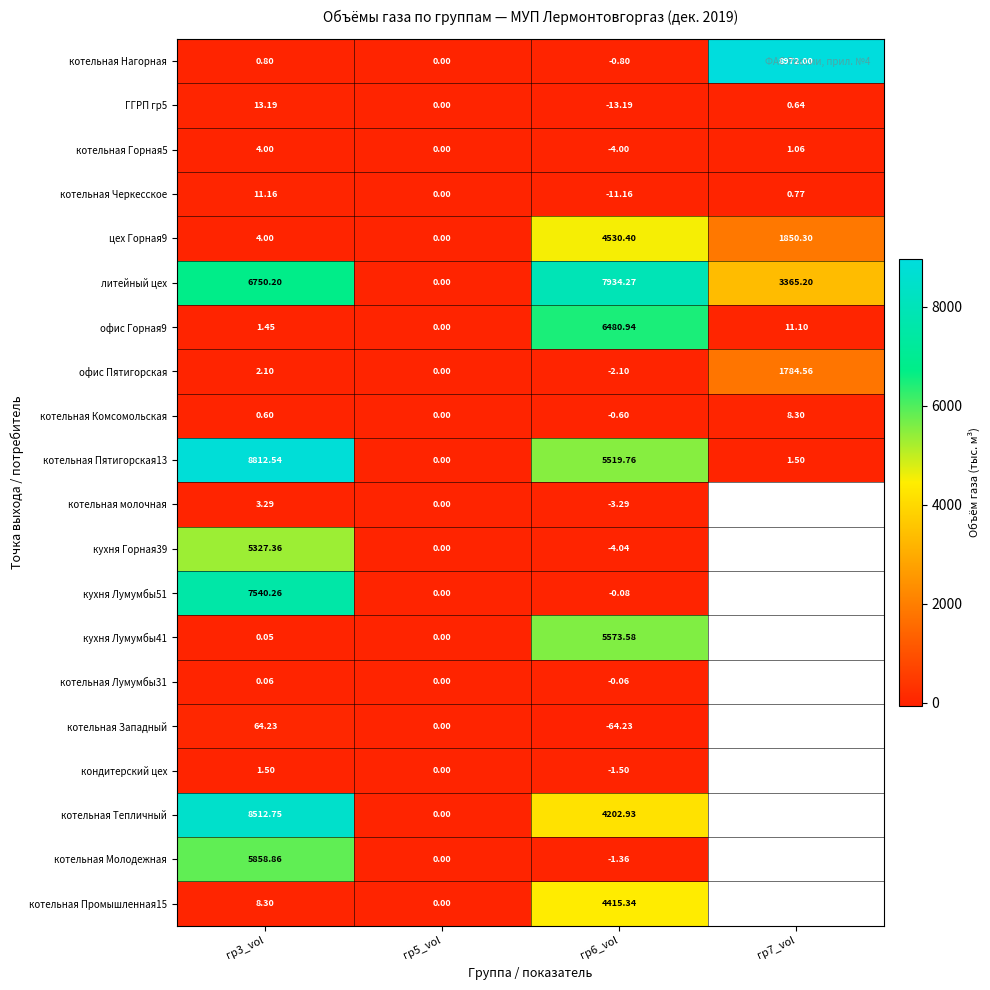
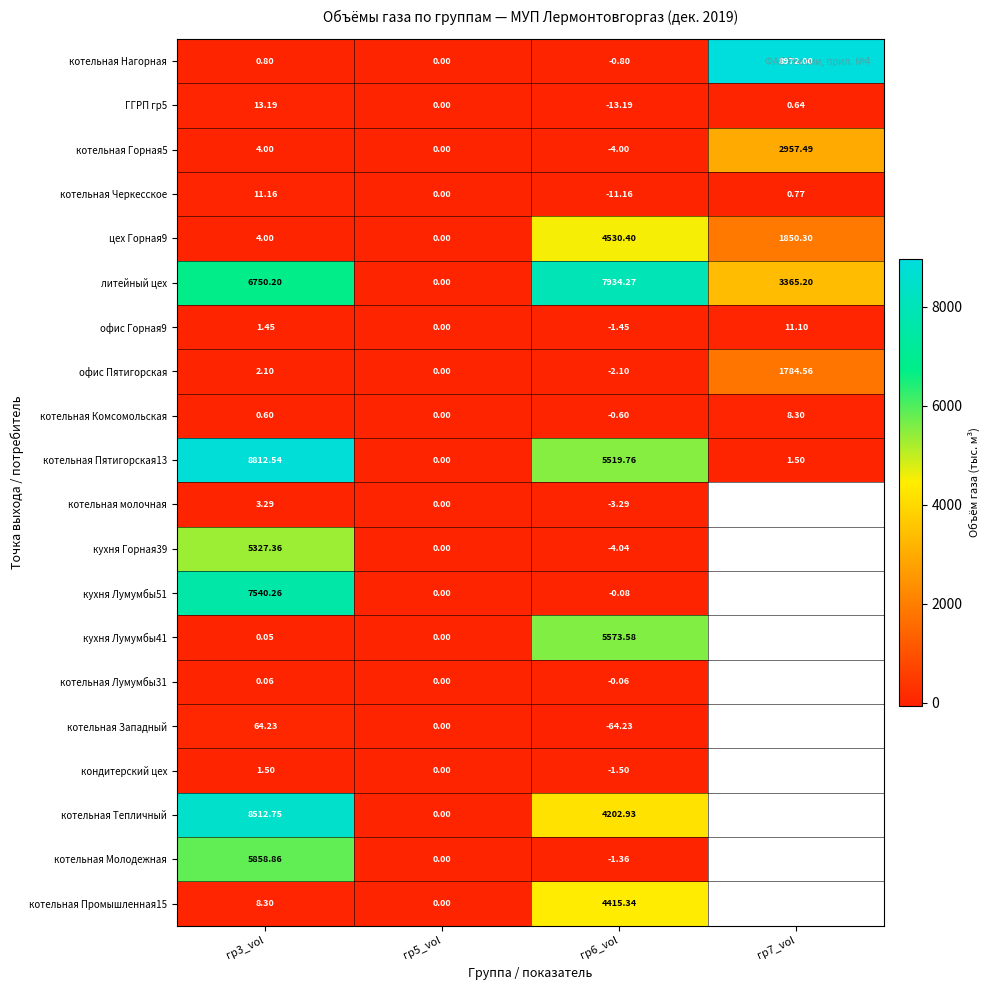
  {
    "котельная Нагорная": {
      "гр3_vol": 0.80,
      "гр5_vol": 0.00,
      "гр6_vol": -0.80
    },
    "ГГРП гр5": {
      "гр3_vol": 13.19,
      "гр5_vol": 0.00,
      "гр6_vol": -13.19,
      "гр7_vol": 0.64
    },
    "котельная Горная5": {
      "гр3_vol": 4.00,
      "гр5_vol": 0.00,
      "гр6_vol": -4.00,
-     "гр7_vol": 1.06
+     "гр7_vol": 2957.49
    },
    "котельная Черкесское": {
      "гр3_vol": 11.16,
      "гр5_vol": 0.00,
      "гр6_vol": -11.16,
      "гр7_vol": 0.77
    },
    "цех Горная9": {
      "гр3_vol": 4.00,
      "гр5_vol": 0.00,
      "гр6_vol": 4530.40,
      "гр7_vol": 1850.30
    },
    "литейный цех": {
      "гр3_vol": 6750.20,
      "гр5_vol": 0.00,
      "гр6_vol": 7934.27,
      "гр7_vol": 3365.20
    },
    "офис Горная9": {
      "гр3_vol": 1.45,
      "гр5_vol": 0.00,
-     "гр6_vol": 6480.94,
+     "гр6_vol": -1.45,
      "гр7_vol": 11.10
    },
    "офис Пятигорская": {
      "гр3_vol": 2.10,
      "гр5_vol": 0.00,
      "гр6_vol": -2.10,
      "гр7_vol": 1784.56
    },
    "котельная Комсомольская": {
      "гр3_vol": 0.60,
      "гр5_vol": 0.00,
      "гр6_vol": -0.60,
      "гр7_vol": 8.30
    },
    "котельная Пятигорская13": {
      "гр3_vol": 8812.54,
      "гр5_vol": 0.00,
      "гр6_vol": 5519.76,
      "гр7_vol": 1.50
    },
    "котельная молочная": {
      "гр3_vol": 3.29,
      "гр5_vol": 0.00,
      "гр6_vol": -3.29
    },
    "кухня Горная39": {
      "гр3_vol": 5327.36,
      "гр5_vol": 0.00,
      "гр6_vol": -4.04
    },
    "кухня Лумумбы51": {
      "гр3_vol": 7540.26,
      "гр5_vol": 0.00,
      "гр6_vol": -0.08
    },
    "кухня Лумумбы41": {
      "гр3_vol": 0.05,
      "гр5_vol": 0.00,
      "гр6_vol": 5573.58
    },
    "котельная Лумумбы31": {
      "гр3_vol": 0.06,
      "гр5_vol": 0.00,
      "гр6_vol": -0.06
    },
    "котельная Западный": {
      "гр3_vol": 64.23,
      "гр5_vol": 0.00,
      "гр6_vol": -64.23
    },
    "кондитерский цех": {
      "гр3_vol": 1.50,
      "гр5_vol": 0.00,
      "гр6_vol": -1.50
    },
    "котельная Тепличный": {
      "гр3_vol": 8512.75,
      "гр5_vol": 0.00,
      "гр6_vol": 4202.93
    },
    "котельная Молодежная": {
      "гр3_vol": 5858.86,
      "гр5_vol": 0.00,
      "гр6_vol": -1.36
    },
    "котельная Промышленная15": {
      "гр3_vol": 8.30,
      "гр5_vol": 0.00,
      "гр6_vol": 4415.34
    }
  }
